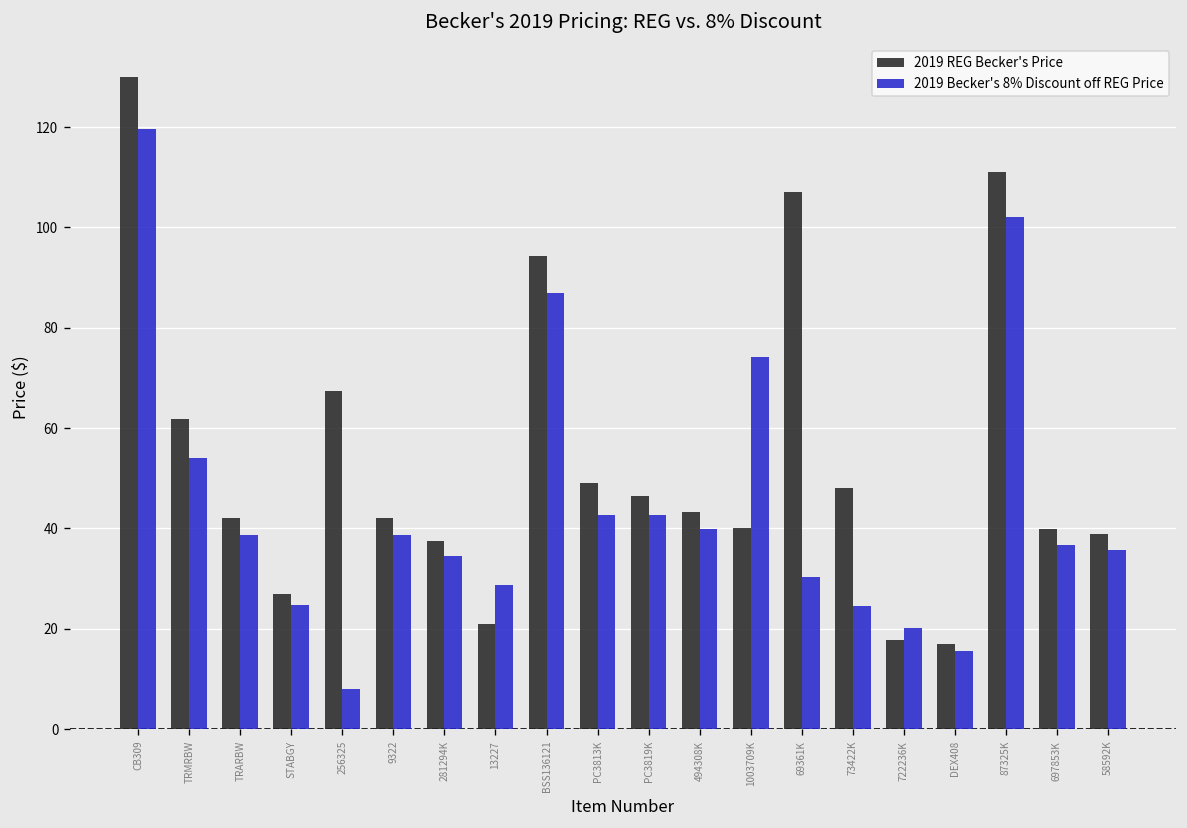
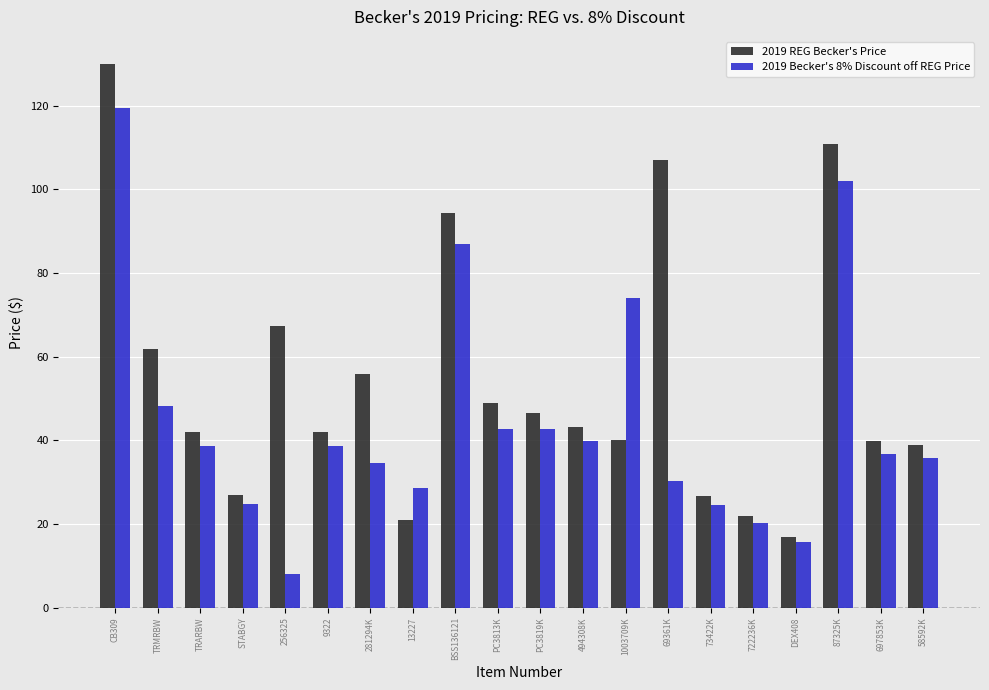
  {
    "2019 REG Becker's Price": {
      "CB309": 130,
      "TRMRBW": 62,
      "TRARBW": 42,
      "STABGY": 27,
      "256325": 67,
      "9322": 42,
-     "281294K": 37,
+     "281294K": 56,
      "13227": 21,
      "BSS136121": 94,
      "PC3813K": 49,
      "PC3819K": 46,
      "494308K": 43,
      "1003709K": 40,
      "69361K": 107,
-     "73422K": 48,
-     "722236K": 18,
+     "73422K": 27,
+     "722236K": 22,
      "DEX408": 17,
      "87325K": 111,
      "697853K": 40,
      "58592K": 39
    },
    "2019 Becker's 8% Discount off REG Price": {
      "CB309": 120,
-     "TRMRBW": 54,
+     "TRMRBW": 48,
      "TRARBW": 39,
      "STABGY": 25,
      "256325": 8,
      "9322": 39,
      "281294K": 34,
      "13227": 29,
      "BSS136121": 87,
      "PC3813K": 43,
      "PC3819K": 43,
      "494308K": 40,
      "1003709K": 74,
      "69361K": 30,
      "73422K": 24,
      "722236K": 20,
      "DEX408": 16,
      "87325K": 102,
      "697853K": 37,
      "58592K": 36
    }
  }
